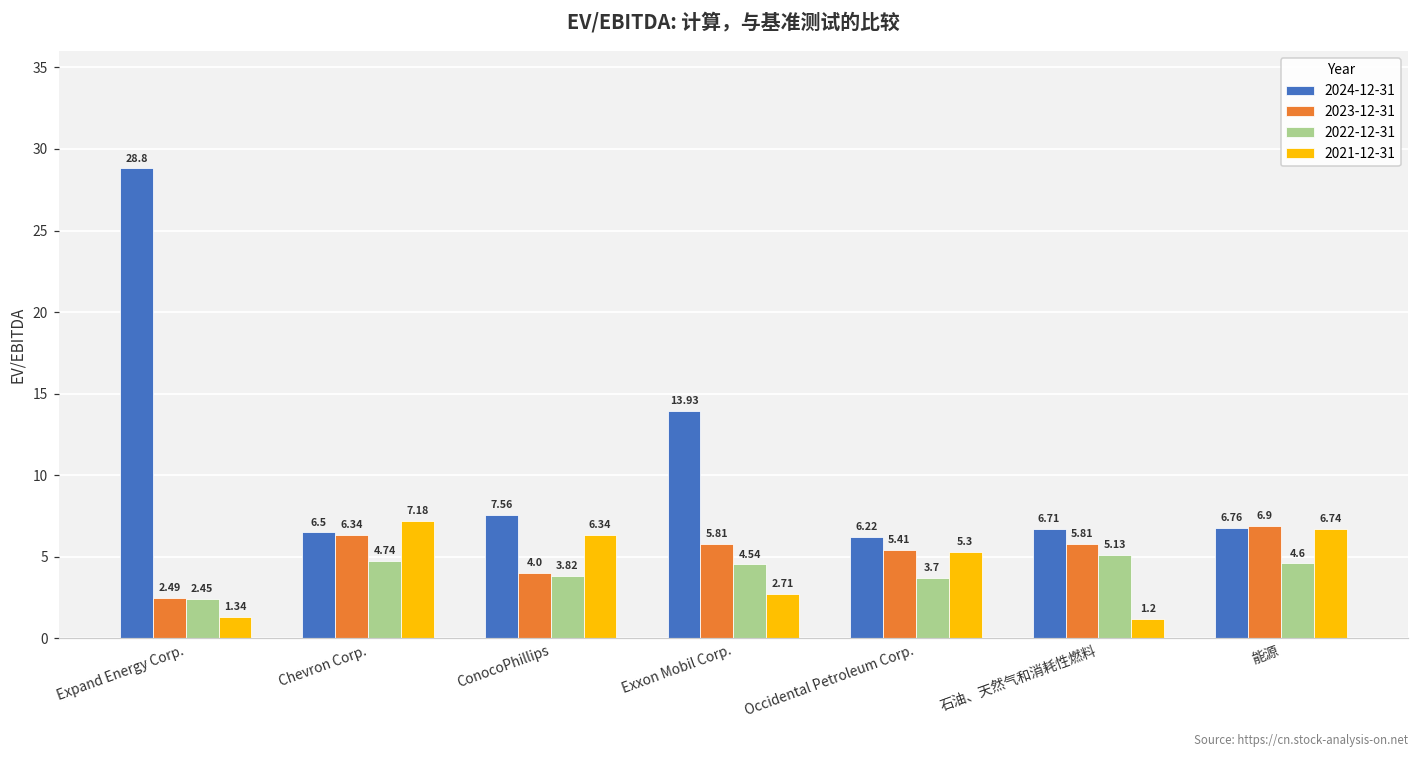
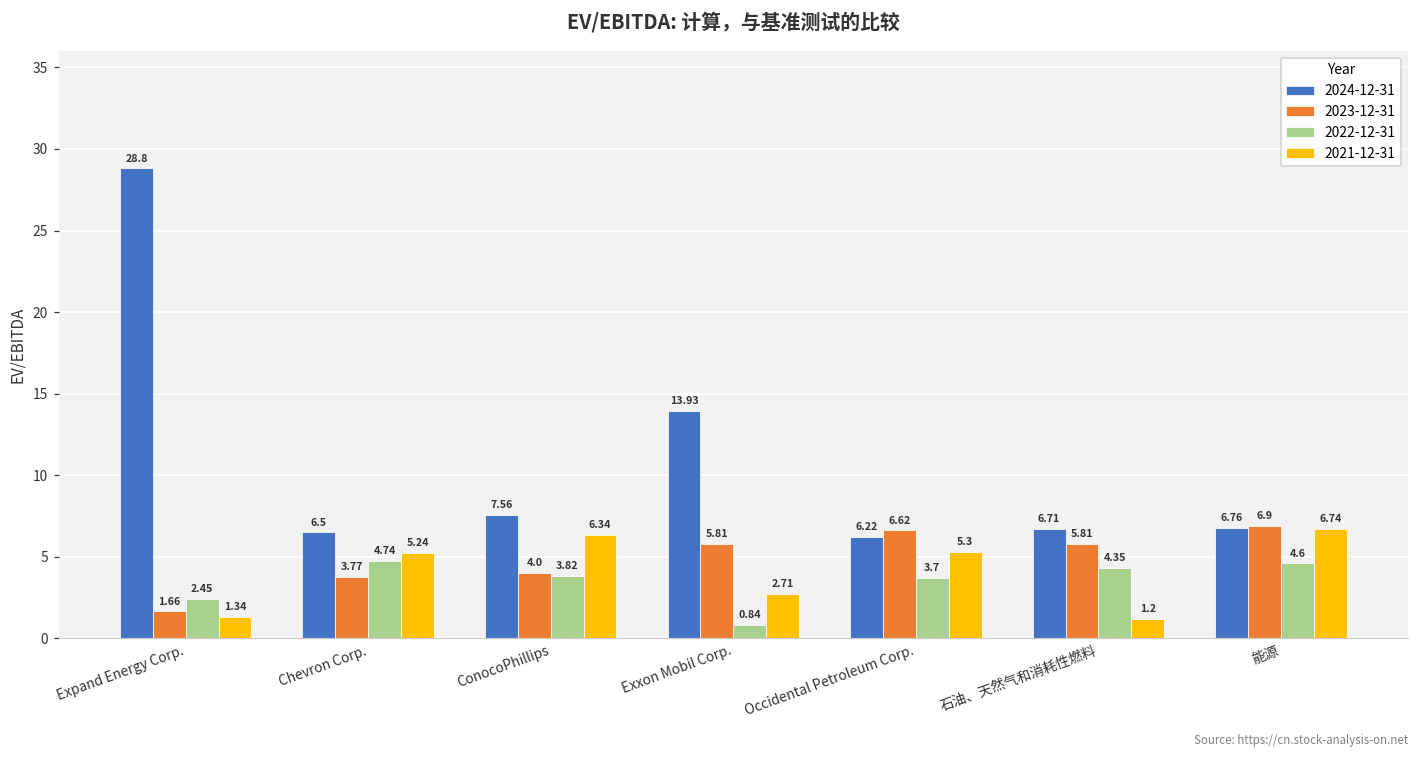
  {
    "2024-12-31": {
      "Expand Energy Corp.": 28.8,
      "Chevron Corp.": 6.5,
      "ConocoPhillips": 7.56,
      "Exxon Mobil Corp.": 13.93,
      "Occidental Petroleum Corp.": 6.22,
      "石油、天然气和消耗性燃料": 6.71,
      "能源": 6.76
    },
    "2023-12-31": {
-     "Expand Energy Corp.": 2.49,
-     "Chevron Corp.": 6.34,
+     "Expand Energy Corp.": 1.66,
+     "Chevron Corp.": 3.77,
      "ConocoPhillips": 4.0,
      "Exxon Mobil Corp.": 5.81,
-     "Occidental Petroleum Corp.": 5.41,
+     "Occidental Petroleum Corp.": 6.62,
      "石油、天然气和消耗性燃料": 5.81,
      "能源": 6.9
    },
    "2022-12-31": {
      "Expand Energy Corp.": 2.45,
      "Chevron Corp.": 4.74,
      "ConocoPhillips": 3.82,
-     "Exxon Mobil Corp.": 4.54,
+     "Exxon Mobil Corp.": 0.84,
      "Occidental Petroleum Corp.": 3.7,
-     "石油、天然气和消耗性燃料": 5.13,
+     "石油、天然气和消耗性燃料": 4.35,
      "能源": 4.6
    },
    "2021-12-31": {
      "Expand Energy Corp.": 1.34,
-     "Chevron Corp.": 7.18,
+     "Chevron Corp.": 5.24,
      "ConocoPhillips": 6.34,
      "Exxon Mobil Corp.": 2.71,
      "Occidental Petroleum Corp.": 5.3,
      "石油、天然气和消耗性燃料": 1.2,
      "能源": 6.74
    }
  }
